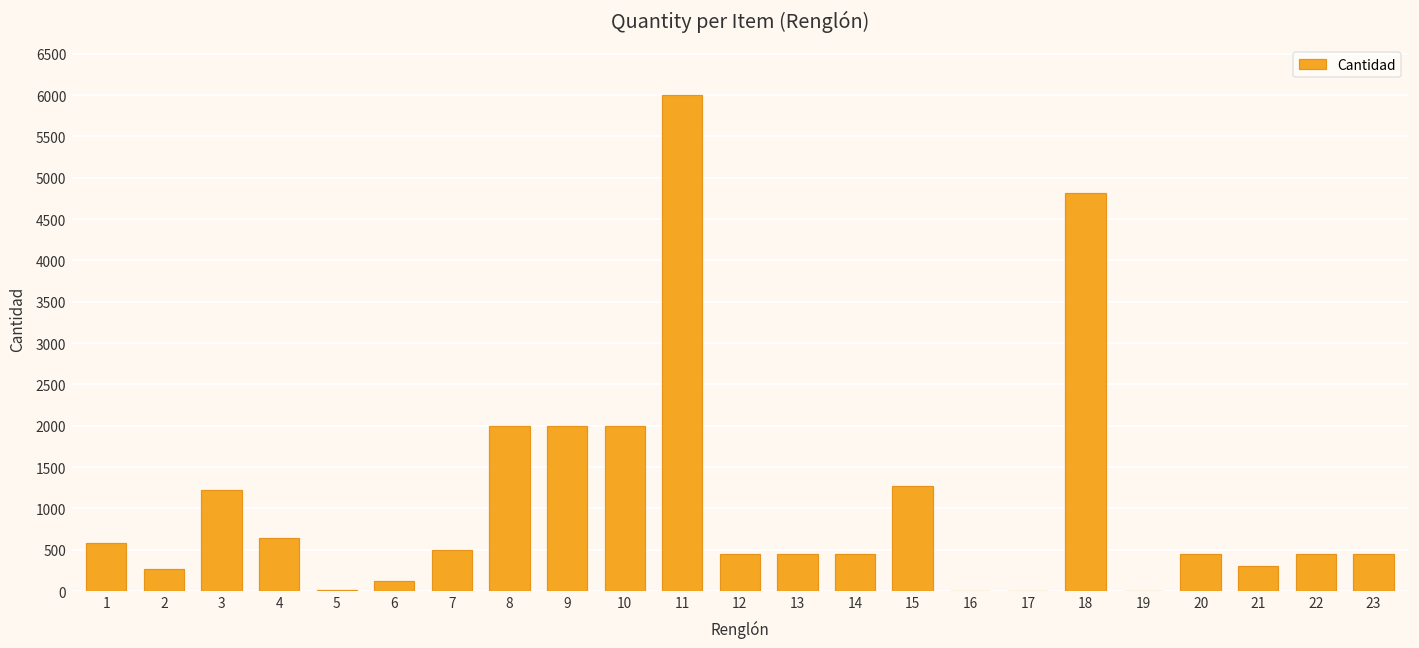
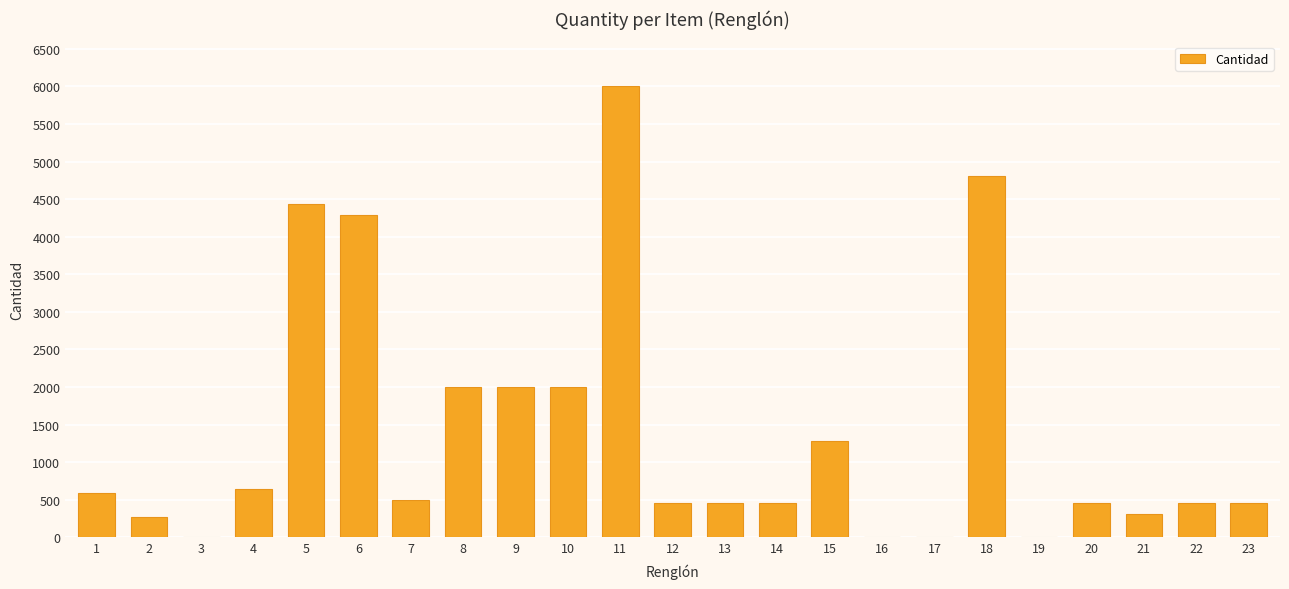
  {
    "1": 600,
    "2": 300,
-   "3": 1200,
+   "3": 0,
    "4": 600,
-   "5": 0,
-   "6": 100,
+   "5": 4400,
+   "6": 4300,
    "7": 500,
    "8": 2000,
    "9": 2000,
    "10": 2000,
    "11": 6000,
    "12": 500,
    "13": 500,
    "14": 500,
    "15": 1300,
    "18": 4800,
    "20": 500,
    "21": 300,
    "22": 500,
    "23": 500
  }
